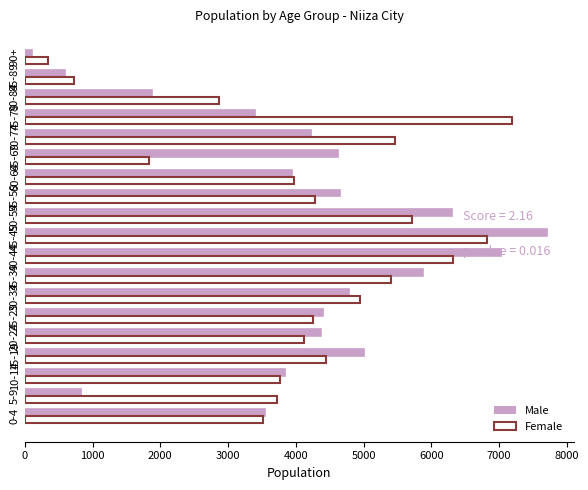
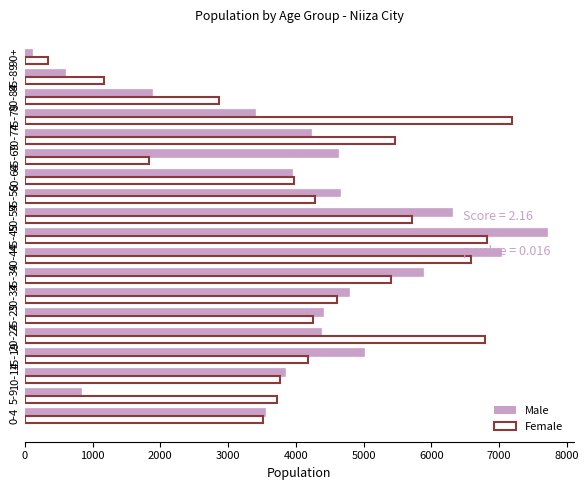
  {
    "Male": {
      "90+": 100,
      "85-89": 600,
      "80-84": 1900,
      "75-79": 3400,
      "70-74": 4200,
      "65-69": 4600,
      "60-64": 3900,
      "55-59": 4700,
      "50-54": 6300,
      "45-49": 7700,
      "40-44": 7000,
      "35-39": 5900,
      "30-34": 4800,
      "25-29": 4400,
      "20-24": 4400,
      "15-19": 5000,
      "10-14": 3800,
      "5-9": 800,
      "0-4": 3500
    },
    "Female": {
      "90+": 300,
-     "85-89": 700,
+     "85-89": 1200,
      "80-84": 2900,
      "75-79": 7200,
      "70-74": 5500,
      "65-69": 1800,
      "60-64": 4000,
      "55-59": 4300,
      "50-54": 5700,
      "45-49": 6800,
-     "40-44": 6300,
+     "40-44": 6600,
      "35-39": 5400,
-     "30-34": 4900,
+     "30-34": 4600,
      "25-29": 4300,
-     "20-24": 4100,
-     "15-19": 4400,
+     "20-24": 6800,
+     "15-19": 4200,
      "10-14": 3800,
      "5-9": 3700,
      "0-4": 3500
    }
  }
